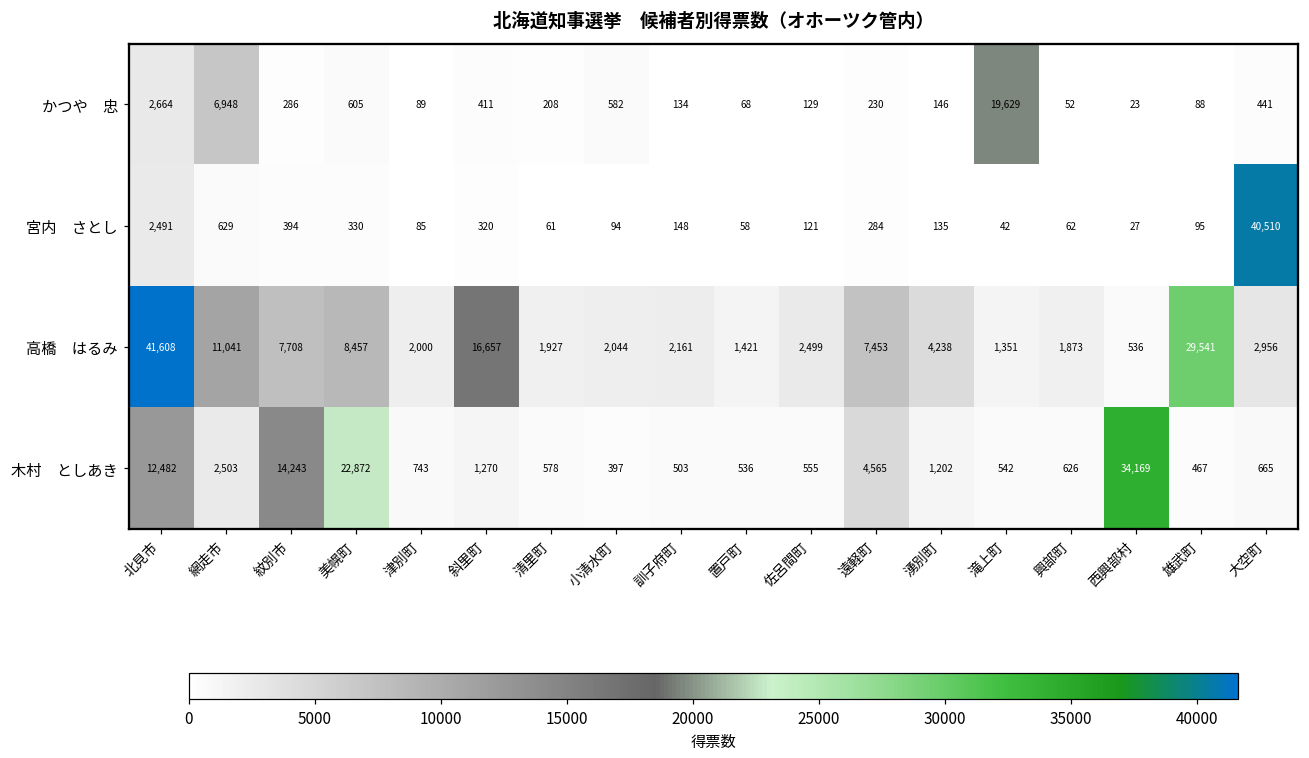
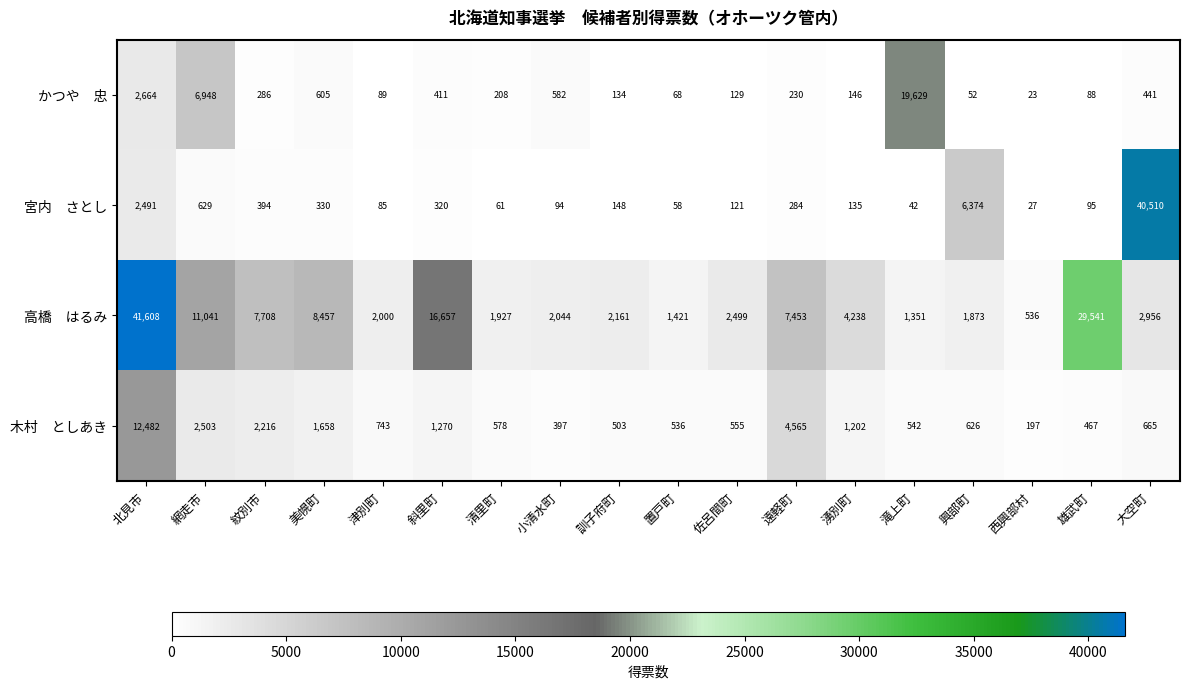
  {
    "かつや 忠": {
      "北見市": "2,664",
      "網走市": "6,948",
      "紋別市": "286",
      "美幌町": "605",
      "津別町": "89",
      "斜里町": "411",
      "清里町": "208",
      "小清水町": "582",
      "訓子府町": "134",
      "置戸町": "68",
      "佐呂間町": "129",
      "遠軽町": "230",
      "湧別町": "146",
      "滝上町": "19,629",
      "興部町": "52",
      "西興部村": "23",
      "雄武町": "88",
      "大空町": "441"
    },
    "宮内 さとし": {
      "北見市": "2,491",
      "網走市": "629",
      "紋別市": "394",
      "美幌町": "330",
      "津別町": "85",
      "斜里町": "320",
      "清里町": "61",
      "小清水町": "94",
      "訓子府町": "148",
      "置戸町": "58",
      "佐呂間町": "121",
      "遠軽町": "284",
      "湧別町": "135",
      "滝上町": "42",
-     "興部町": "62",
+     "興部町": "6,374",
      "西興部村": "27",
      "雄武町": "95",
      "大空町": "40,510"
    },
    "高橋 はるみ": {
      "北見市": "41,608",
      "網走市": "11,041",
      "紋別市": "7,708",
      "美幌町": "8,457",
      "津別町": "2,000",
      "斜里町": "16,657",
      "清里町": "1,927",
      "小清水町": "2,044",
      "訓子府町": "2,161",
      "置戸町": "1,421",
      "佐呂間町": "2,499",
      "遠軽町": "7,453",
      "湧別町": "4,238",
      "滝上町": "1,351",
      "興部町": "1,873",
      "西興部村": "536",
      "雄武町": "29,541",
      "大空町": "2,956"
    },
    "木村 としあき": {
      "北見市": "12,482",
      "網走市": "2,503",
-     "紋別市": "14,243",
-     "美幌町": "22,872",
+     "紋別市": "2,216",
+     "美幌町": "1,658",
      "津別町": "743",
      "斜里町": "1,270",
      "清里町": "578",
      "小清水町": "397",
      "訓子府町": "503",
      "置戸町": "536",
      "佐呂間町": "555",
      "遠軽町": "4,565",
      "湧別町": "1,202",
      "滝上町": "542",
      "興部町": "626",
-     "西興部村": "34,169",
+     "西興部村": "197",
      "雄武町": "467",
      "大空町": "665"
    }
  }
